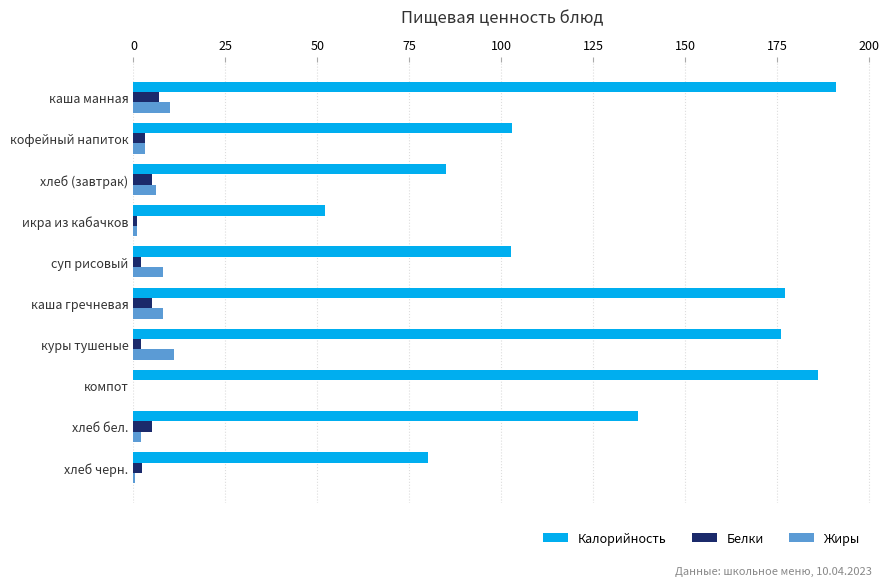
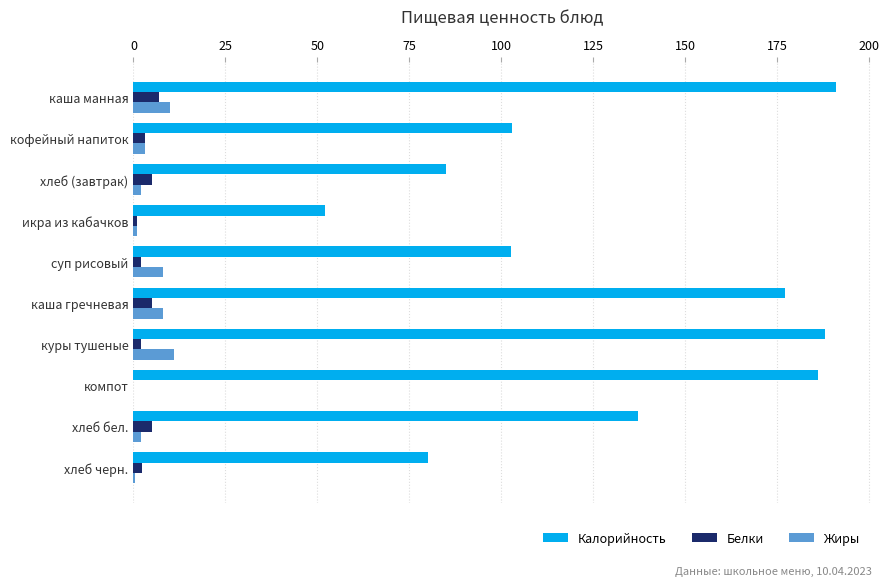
  {
    "Калорийность": {
      "каша манная": 191,
      "кофейный напиток": 103,
      "хлеб (завтрак)": 85,
      "икра из кабачков": 52,
      "суп рисовый": 103,
      "каша гречневая": 177,
-     "куры тушеные": 176,
+     "куры тушеные": 188,
      "компот": 186,
      "хлеб бел.": 137,
      "хлеб черн.": 80
    },
    "Белки": {
      "каша манная": 7,
      "кофейный напиток": 3,
      "хлеб (завтрак)": 5,
      "икра из кабачков": 1,
      "суп рисовый": 2,
      "каша гречневая": 5,
      "куры тушеные": 2,
      "компот": 0,
      "хлеб бел.": 5,
      "хлеб черн.": 2
    },
    "Жиры": {
      "каша манная": 10,
      "кофейный напиток": 3,
-     "хлеб (завтрак)": 6,
+     "хлеб (завтрак)": 2,
      "икра из кабачков": 1,
      "суп рисовый": 8,
      "каша гречневая": 8,
      "куры тушеные": 11,
      "компот": 0,
      "хлеб бел.": 2
    }
  }
